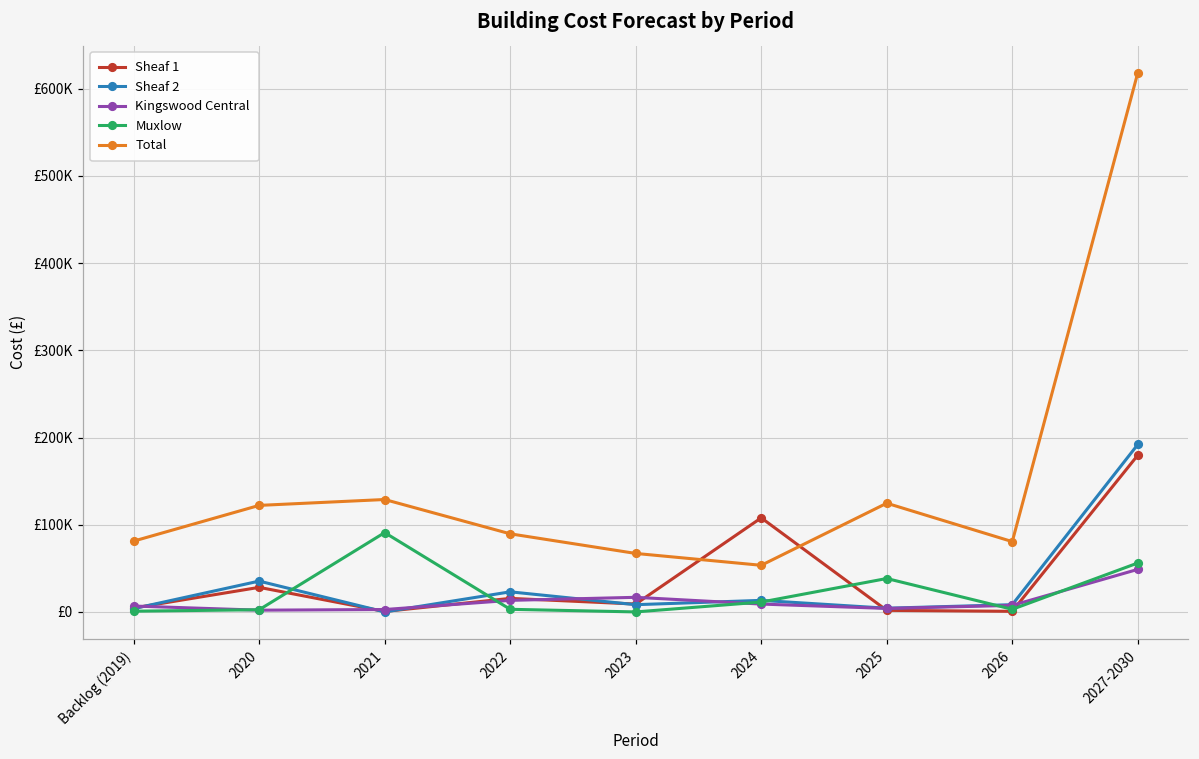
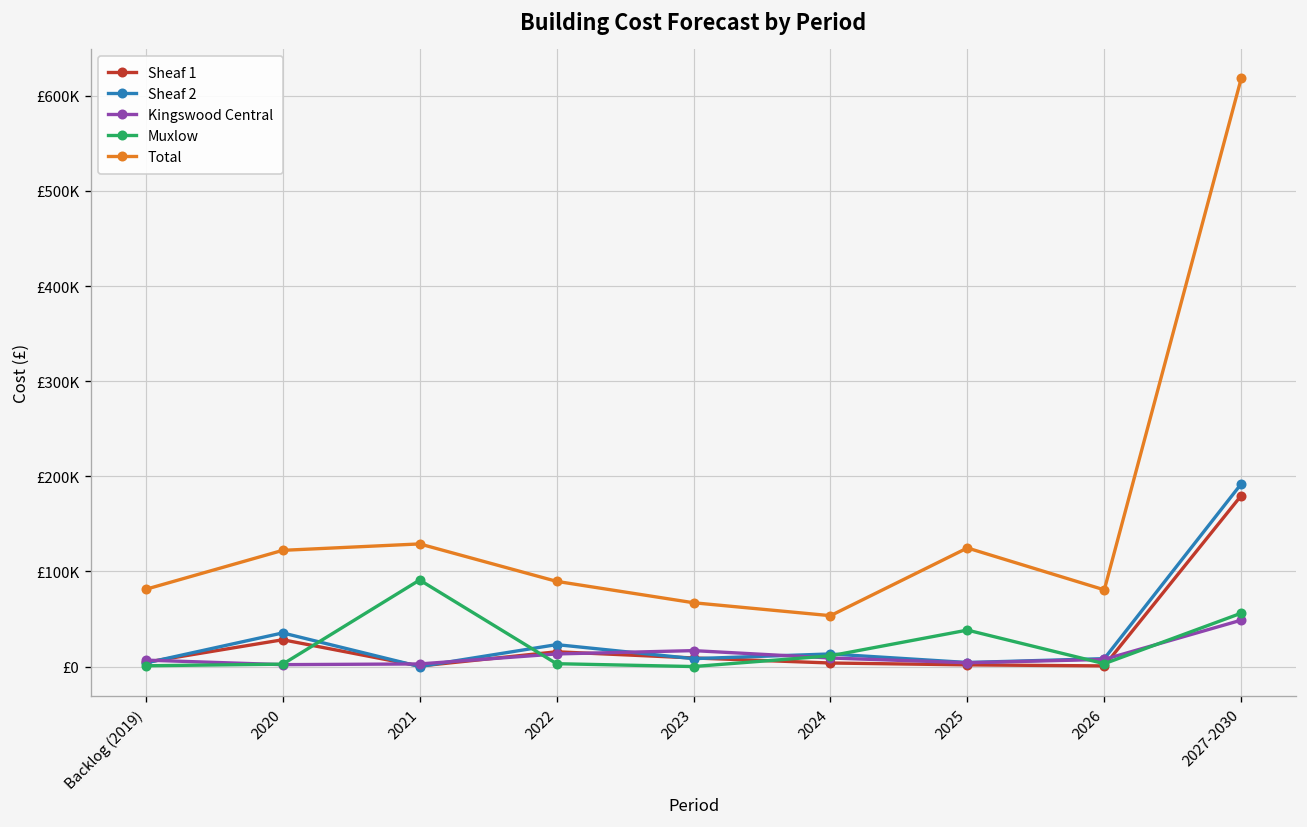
  {
    "Sheaf 1": {
      "2020": "£30000",
-     "2024": "£110000",
+     "2024": "£0",
      "2027-2030": "£180000"
    },
    "Sheaf 2": {
      "2020": "£40000",
      "2022": "£20000",
      "2027-2030": "£190000"
    },
    "Kingswood Central": {
      "2023": "£20000",
      "2027-2030": "£50000"
    },
    "Muxlow": {
      "2021": "£90000",
      "2022": "£0",
      "2023": "£0",
      "2025": "£40000",
      "2027-2030": "£60000"
    },
    "Total": {
      "Backlog (2019)": "£80000",
      "2020": "£120000",
      "2021": "£130000",
      "2022": "£90000",
      "2023": "£70000",
      "2024": "£50000",
      "2025": "£120000",
      "2026": "£80000",
      "2027-2030": "£620000"
    }
  }
